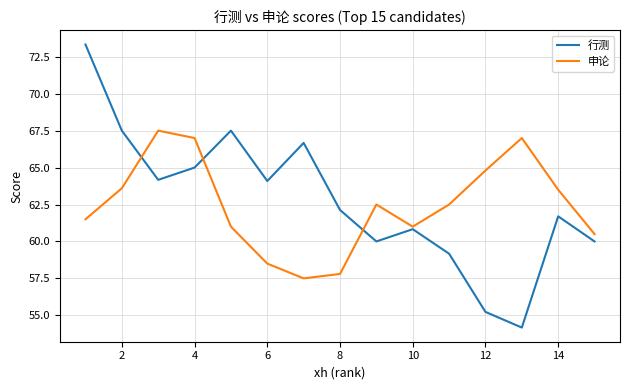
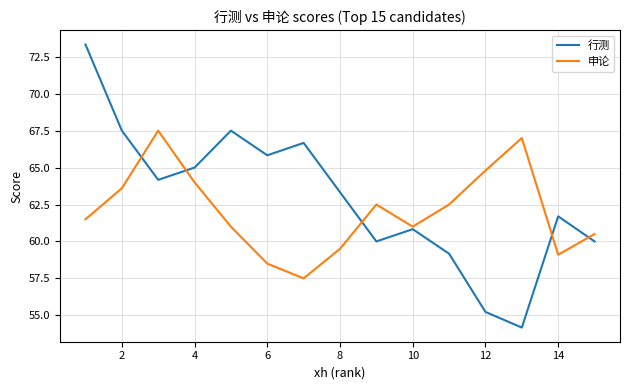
  {
    "行测": {
      "2": 67.5,
      "4": 65.0,
-     "6": 64.1,
-     "8": 62.1,
+     "6": 65.8,
+     "8": 63.3,
      "12": 55.2,
      "14": 61.7
    },
    "申论": {
      "2": 63.6,
-     "4": 67,
+     "4": 64,
      "6": 58.5,
-     "8": 57.8,
+     "8": 59.5,
      "12": 64.8,
-     "14": 63.5
+     "14": 59.1
    }
  }
